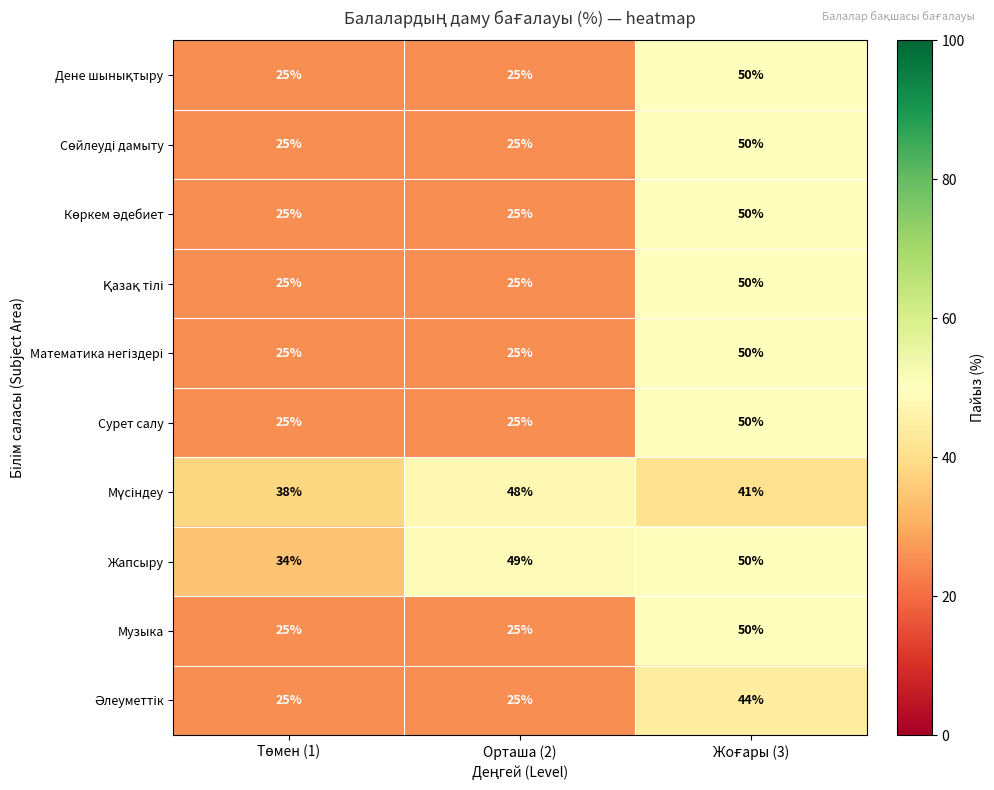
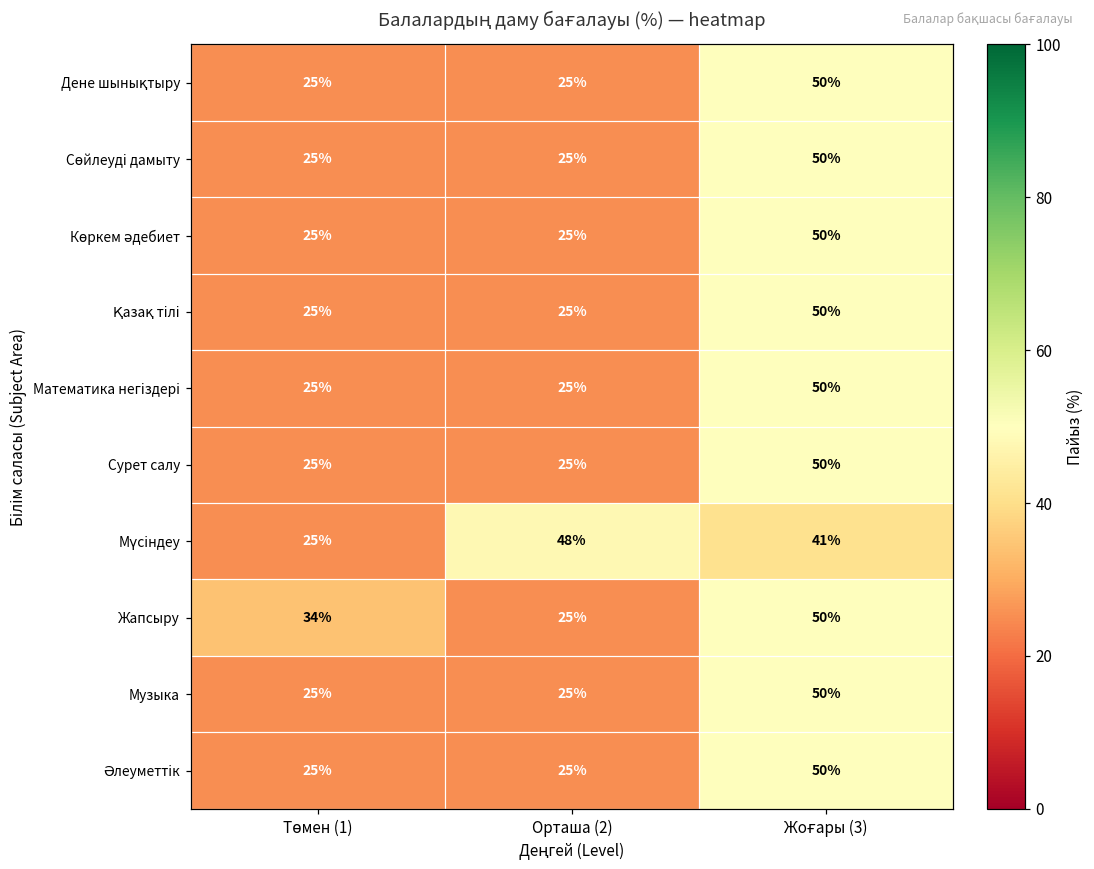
  {
    "Дене шынықтыру": {
      "Төмен (1)": "25%",
      "Орташа (2)": "25%",
      "Жоғары (3)": "50%"
    },
    "Сөйлеуді дамыту": {
      "Төмен (1)": "25%",
      "Орташа (2)": "25%",
      "Жоғары (3)": "50%"
    },
    "Көркем әдебиет": {
      "Төмен (1)": "25%",
      "Орташа (2)": "25%",
      "Жоғары (3)": "50%"
    },
    "Қазақ тілі": {
      "Төмен (1)": "25%",
      "Орташа (2)": "25%",
      "Жоғары (3)": "50%"
    },
    "Математика негіздері": {
      "Төмен (1)": "25%",
      "Орташа (2)": "25%",
      "Жоғары (3)": "50%"
    },
    "Сурет салу": {
      "Төмен (1)": "25%",
      "Орташа (2)": "25%",
      "Жоғары (3)": "50%"
    },
    "Мүсіндеу": {
-     "Төмен (1)": "38%",
+     "Төмен (1)": "25%",
      "Орташа (2)": "48%",
      "Жоғары (3)": "41%"
    },
    "Жапсыру": {
      "Төмен (1)": "34%",
-     "Орташа (2)": "49%",
+     "Орташа (2)": "25%",
      "Жоғары (3)": "50%"
    },
    "Музыка": {
      "Төмен (1)": "25%",
      "Орташа (2)": "25%",
      "Жоғары (3)": "50%"
    },
    "Әлеуметтік": {
      "Төмен (1)": "25%",
      "Орташа (2)": "25%",
-     "Жоғары (3)": "44%"
+     "Жоғары (3)": "50%"
    }
  }
